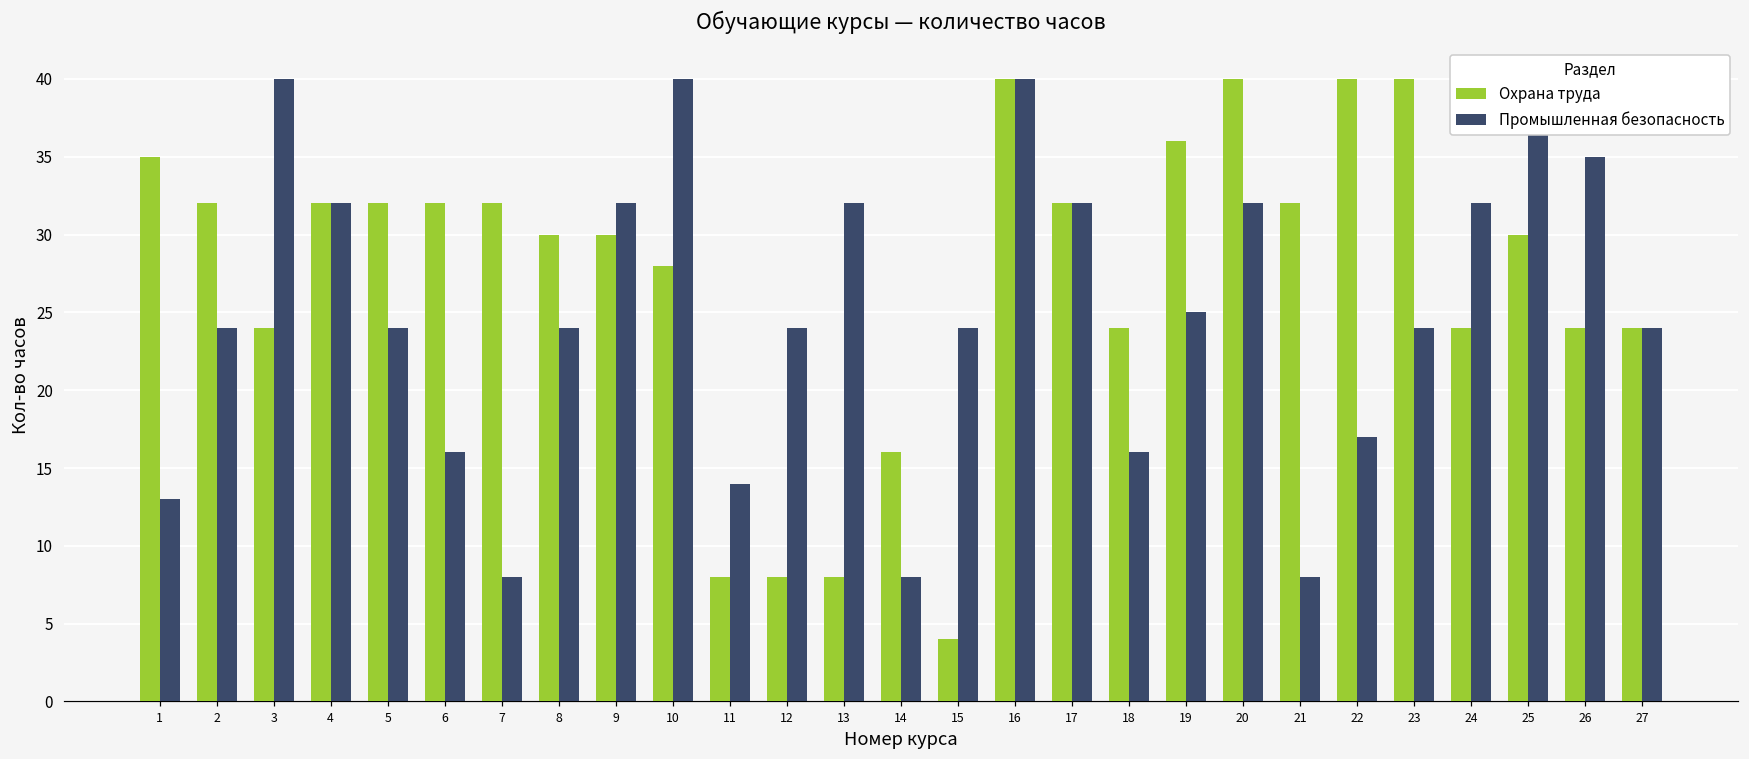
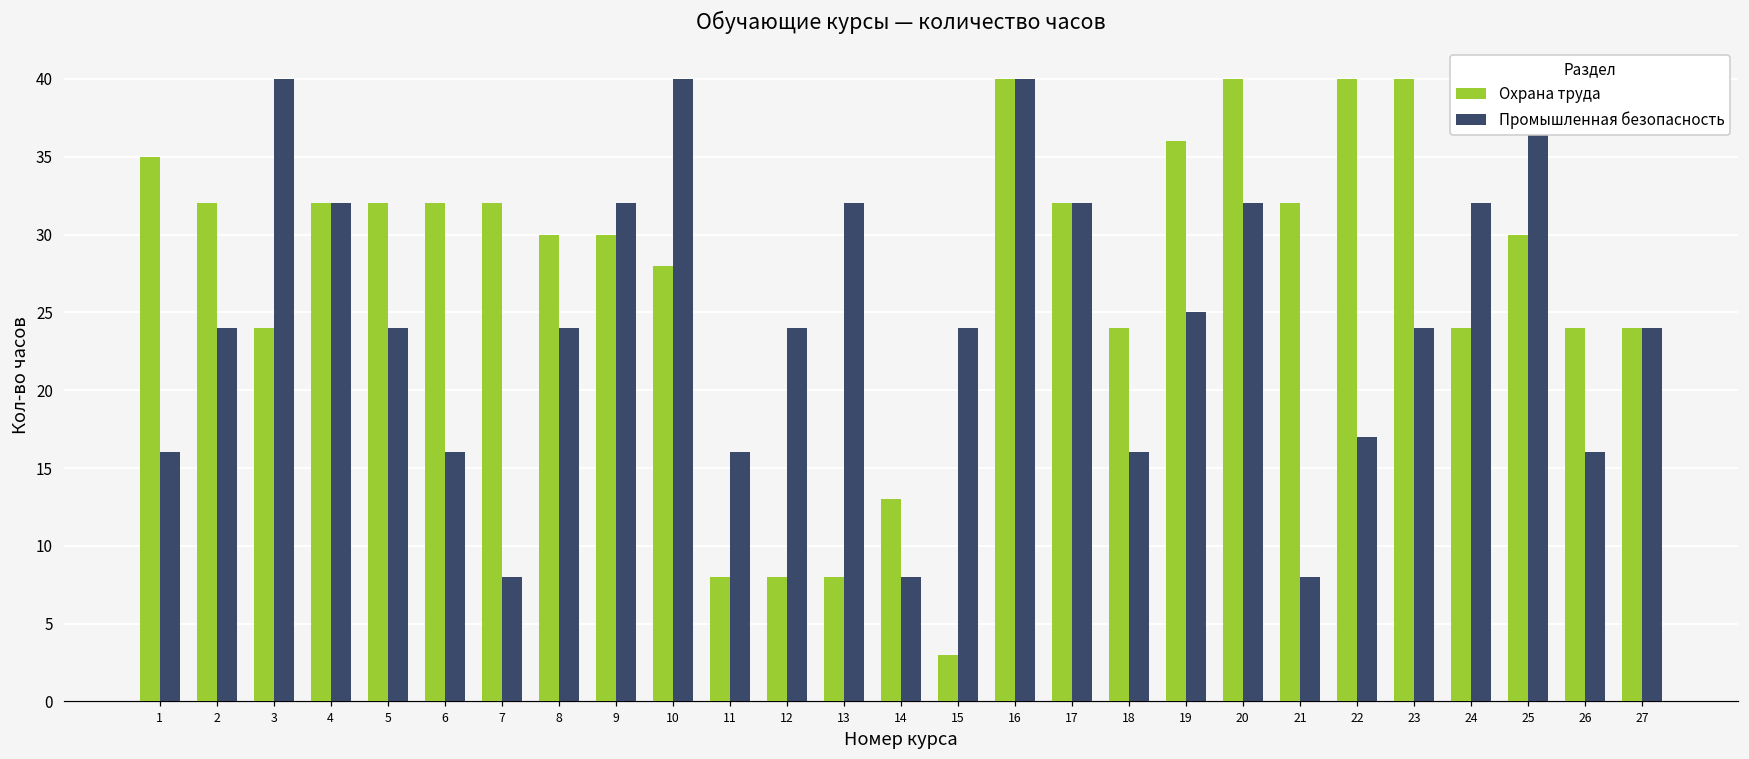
  {
    "Охрана труда": {
      "1": 35,
      "2": 32,
      "3": 24,
      "4": 32,
      "5": 32,
      "6": 32,
      "7": 32,
      "8": 30,
      "9": 30,
      "10": 28,
      "11": 8,
      "12": 8,
      "13": 8,
-     "14": 16,
-     "15": 4,
+     "14": 13,
+     "15": 3,
      "16": 40,
      "17": 32,
      "18": 24,
      "19": 36,
      "20": 40,
      "21": 32,
      "22": 40,
      "23": 40,
      "24": 24,
      "25": 30,
      "26": 24,
      "27": 24
    },
    "Промышленная безопасность": {
-     "1": 13,
+     "1": 16,
      "2": 24,
      "3": 40,
      "4": 32,
      "5": 24,
      "6": 16,
      "7": 8,
      "8": 24,
      "9": 32,
      "10": 40,
-     "11": 14,
+     "11": 16,
      "12": 24,
      "13": 32,
      "14": 8,
      "15": 24,
      "16": 40,
      "17": 32,
      "18": 16,
      "19": 25,
      "20": 32,
      "21": 8,
      "22": 17,
      "23": 24,
      "24": 32,
-     "26": 35,
+     "26": 16,
      "27": 24
    }
  }
